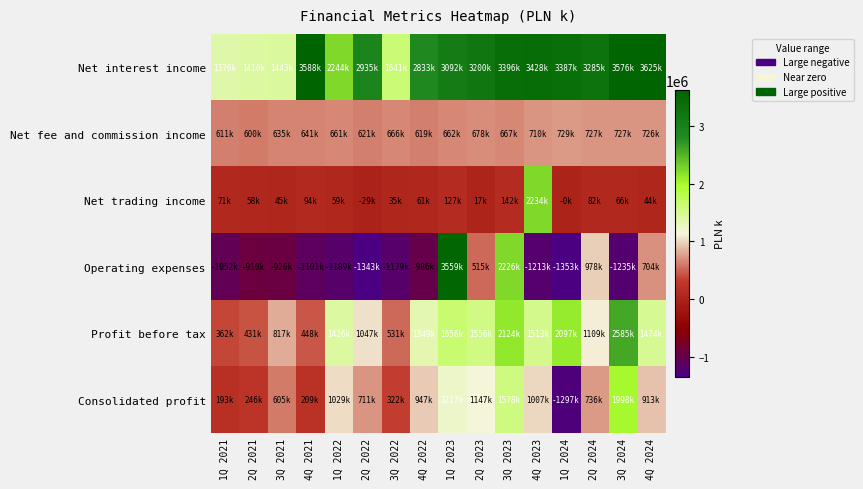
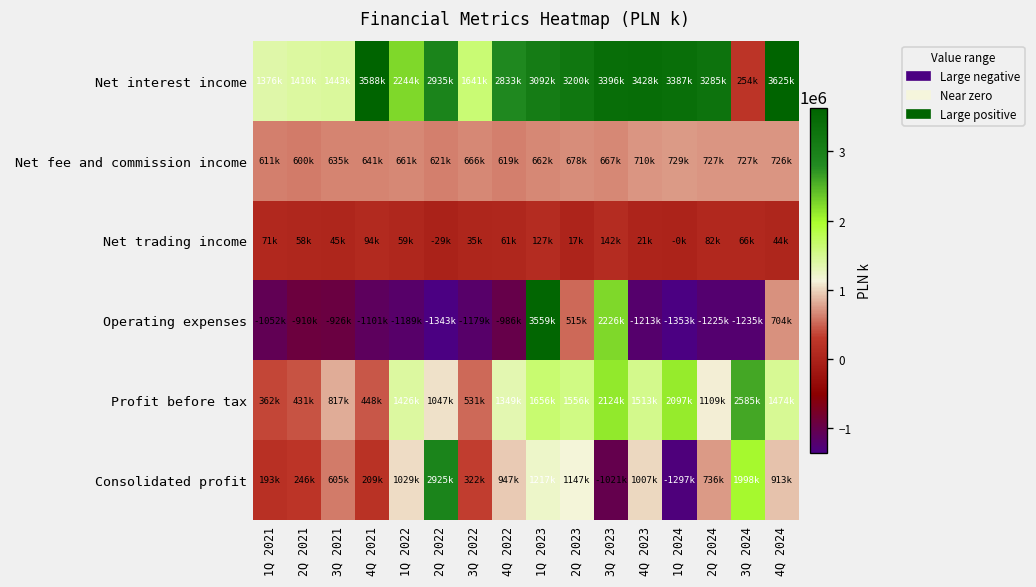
  {
    "Net interest income": {
      "1Q 2021": "1376k",
      "2Q 2021": "1410k",
      "3Q 2021": "1443k",
      "4Q 2021": "3588k",
      "1Q 2022": "2244k",
      "2Q 2022": "2935k",
      "3Q 2022": "1641k",
      "4Q 2022": "2833k",
      "1Q 2023": "3092k",
      "2Q 2023": "3200k",
      "3Q 2023": "3396k",
      "4Q 2023": "3428k",
      "1Q 2024": "3387k",
      "2Q 2024": "3285k",
-     "3Q 2024": "3576k",
+     "3Q 2024": "254k",
      "4Q 2024": "3625k"
    },
    "Net fee and commission income": {
      "1Q 2021": "611k",
      "2Q 2021": "600k",
      "3Q 2021": "635k",
      "4Q 2021": "641k",
      "1Q 2022": "661k",
      "2Q 2022": "621k",
      "3Q 2022": "666k",
      "4Q 2022": "619k",
      "1Q 2023": "662k",
      "2Q 2023": "678k",
      "3Q 2023": "667k",
      "4Q 2023": "710k",
      "1Q 2024": "729k",
      "2Q 2024": "727k",
      "3Q 2024": "727k",
      "4Q 2024": "726k"
    },
    "Net trading income": {
      "1Q 2021": "71k",
      "2Q 2021": "58k",
      "3Q 2021": "45k",
      "4Q 2021": "94k",
      "1Q 2022": "59k",
      "2Q 2022": "-29k",
      "3Q 2022": "35k",
      "4Q 2022": "61k",
      "1Q 2023": "127k",
      "2Q 2023": "17k",
      "3Q 2023": "142k",
-     "4Q 2023": "2234k",
+     "4Q 2023": "21k",
      "1Q 2024": "-0k",
      "2Q 2024": "82k",
      "3Q 2024": "66k",
      "4Q 2024": "44k"
    },
    "Operating expenses": {
      "1Q 2021": "-1052k",
      "2Q 2021": "-910k",
      "3Q 2021": "-926k",
      "4Q 2021": "-1101k",
      "1Q 2022": "-1189k",
      "2Q 2022": "-1343k",
      "3Q 2022": "-1179k",
      "4Q 2022": "-986k",
      "1Q 2023": "3559k",
      "2Q 2023": "515k",
      "3Q 2023": "2226k",
      "4Q 2023": "-1213k",
      "1Q 2024": "-1353k",
-     "2Q 2024": "978k",
+     "2Q 2024": "-1225k",
      "3Q 2024": "-1235k",
      "4Q 2024": "704k"
    },
    "Profit before tax": {
      "1Q 2021": "362k",
      "2Q 2021": "431k",
      "3Q 2021": "817k",
      "4Q 2021": "448k",
      "1Q 2022": "1426k",
      "2Q 2022": "1047k",
      "3Q 2022": "531k",
      "4Q 2022": "1349k",
      "1Q 2023": "1656k",
      "2Q 2023": "1556k",
      "3Q 2023": "2124k",
      "4Q 2023": "1513k",
      "1Q 2024": "2097k",
      "2Q 2024": "1109k",
      "3Q 2024": "2585k",
      "4Q 2024": "1474k"
    },
    "Consolidated profit": {
      "1Q 2021": "193k",
      "2Q 2021": "246k",
      "3Q 2021": "605k",
      "4Q 2021": "209k",
      "1Q 2022": "1029k",
-     "2Q 2022": "711k",
+     "2Q 2022": "2925k",
      "3Q 2022": "322k",
      "4Q 2022": "947k",
      "1Q 2023": "1217k",
      "2Q 2023": "1147k",
-     "3Q 2023": "1578k",
+     "3Q 2023": "-1021k",
      "4Q 2023": "1007k",
      "1Q 2024": "-1297k",
      "2Q 2024": "736k",
      "3Q 2024": "1998k",
      "4Q 2024": "913k"
    }
  }
